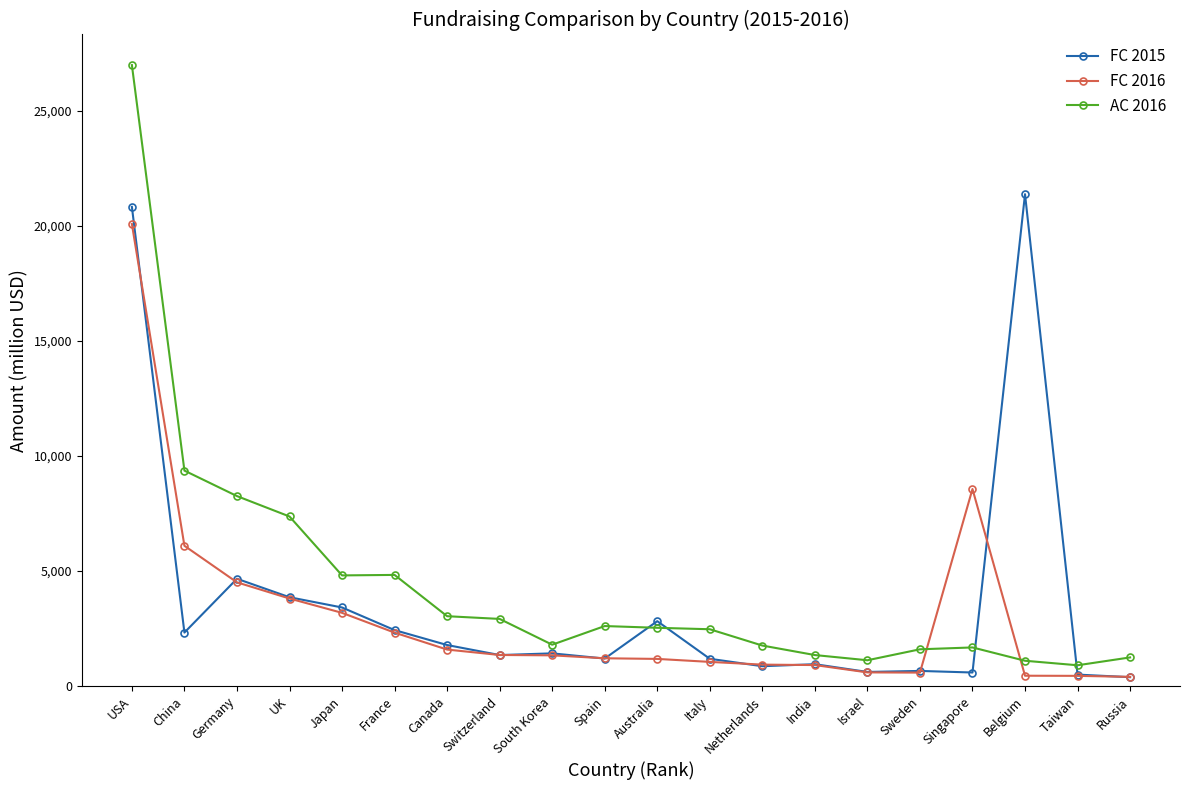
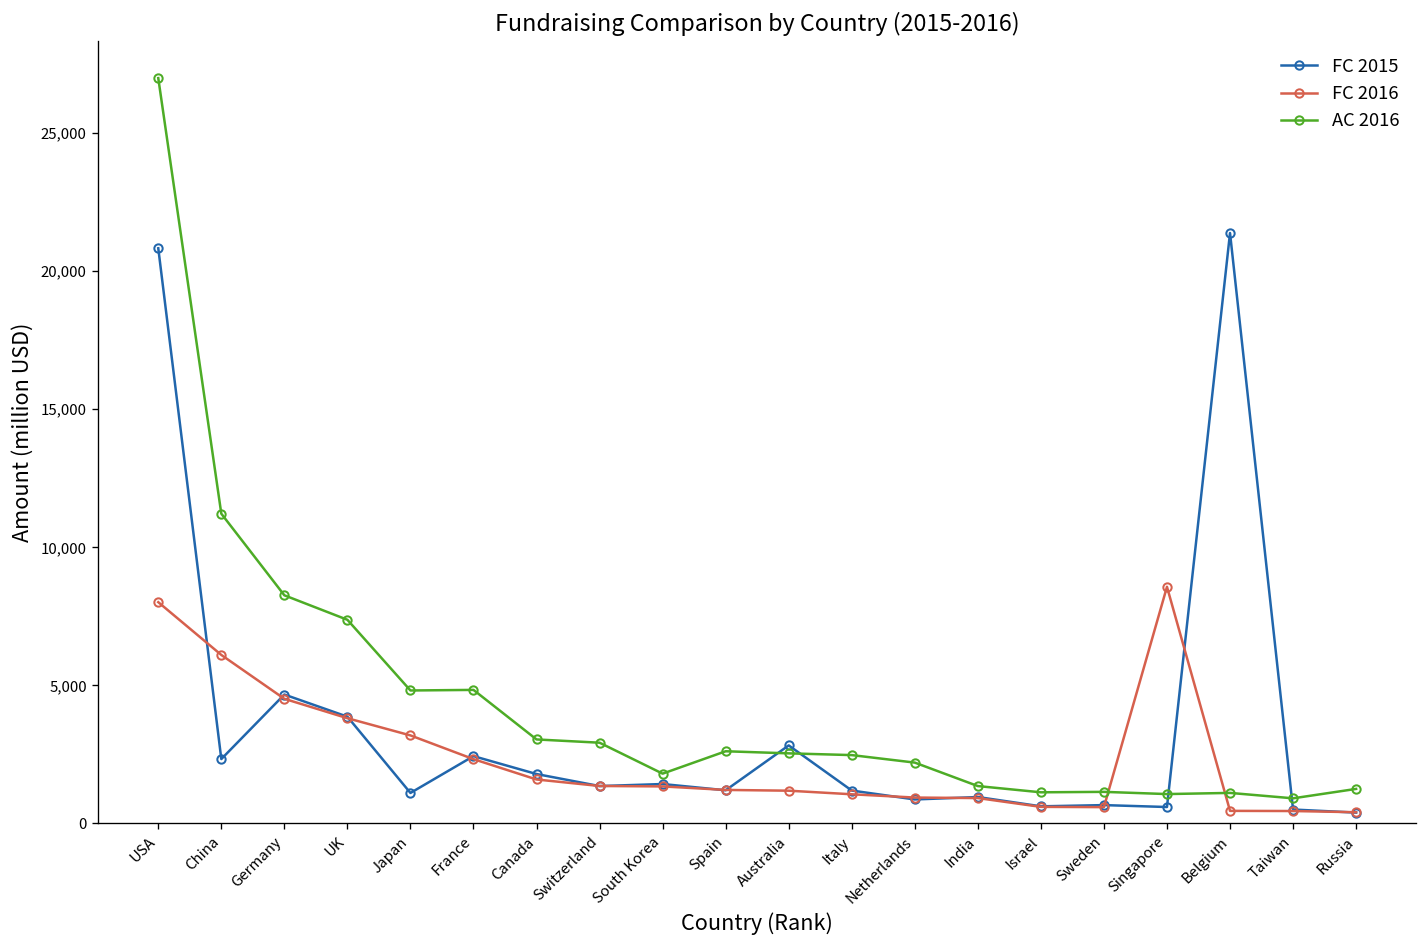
  {
    "FC 2015": {
      "USA": "20,800",
      "China": "2,300",
      "Germany": "4,700",
-     "Japan": "3,400",
+     "Japan": "1,100",
      "Canada": "1,800",
      "Australia": "2,800",
      "Italy": "1,200",
      "Singapore": "600",
      "Belgium": "21,400"
    },
    "FC 2016": {
-     "USA": "20,100",
+     "USA": "8,000",
      "China": "6,100",
      "Germany": "4,500",
      "Japan": "3,200",
      "Canada": "1,600",
      "Australia": "1,200",
      "Italy": "1,100",
      "Singapore": "8,600",
      "Belgium": "500"
    },
    "AC 2016": {
      "USA": "27,000",
-     "China": "9,400",
+     "China": "11,200",
      "Germany": "8,300",
      "UK": "7,400",
      "Japan": "4,800",
      "France": "4,800",
      "Canada": "3,000",
      "Switzerland": "2,900",
      "South Korea": "1,800",
      "Spain": "2,600",
      "Australia": "2,500",
      "Italy": "2,500",
-     "Netherlands": "1,800",
+     "Netherlands": "2,200",
      "India": "1,400",
      "Israel": "1,100",
-     "Sweden": "1,600",
-     "Singapore": "1,700",
+     "Sweden": "1,100",
+     "Singapore": "1,100",
      "Belgium": "1,100",
      "Taiwan": "900",
      "Russia": "1,200"
    }
  }
